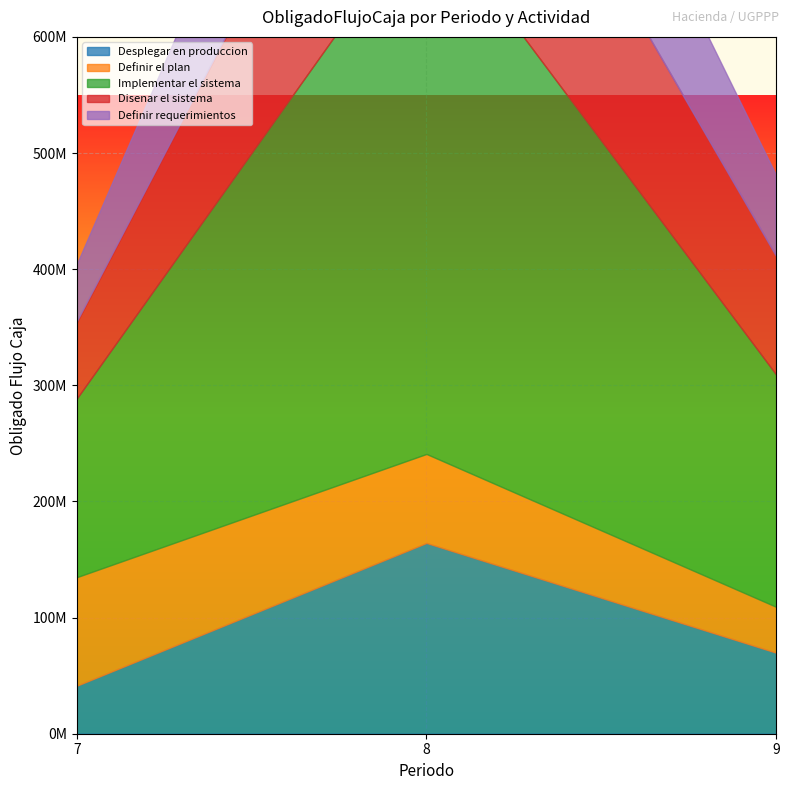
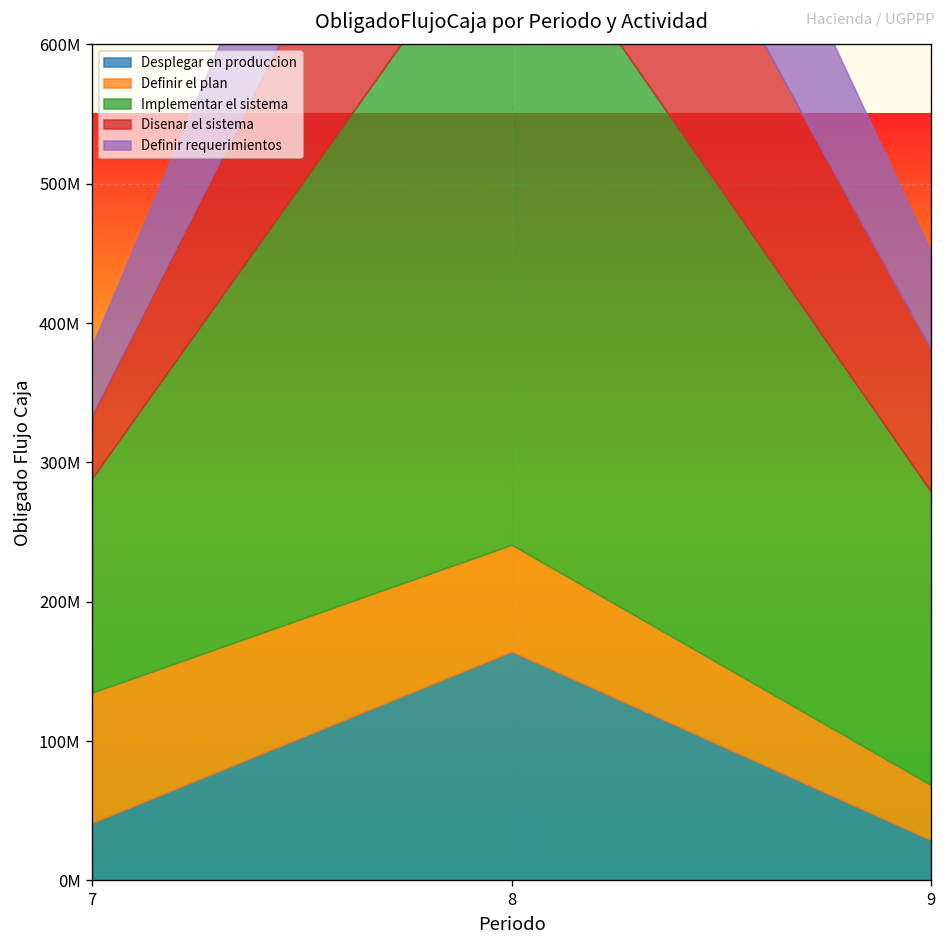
  {
    "Desplegar en produccion": {
      "7": 41000000,
      "8": 164000000,
-     "9": 70000000
+     "9": 29000000
    },
    "Definir el plan": {
      "7": 93000000,
      "8": 77000000,
      "9": 39000000
    },
    "Implementar el sistema": {
      "7": 154000000,
-     "9": 200000000
+     "9": 210000000
    },
    "Disenar el sistema": {
-     "7": 65000000,
+     "7": 45000000,
      "9": 102000000
    },
    "Definir requerimientos": {
      "7": 49000000,
      "9": 70000000
    }
  }
